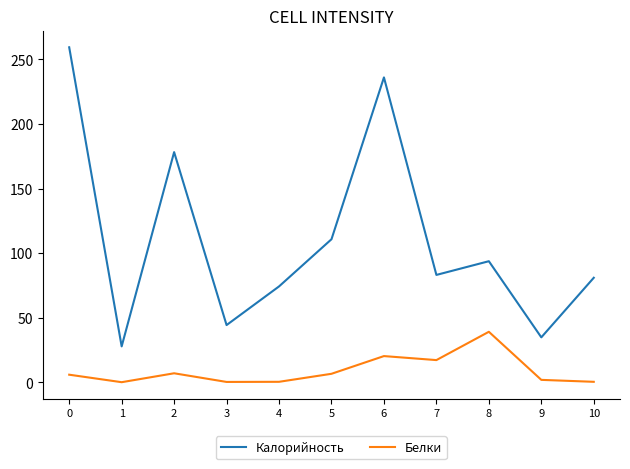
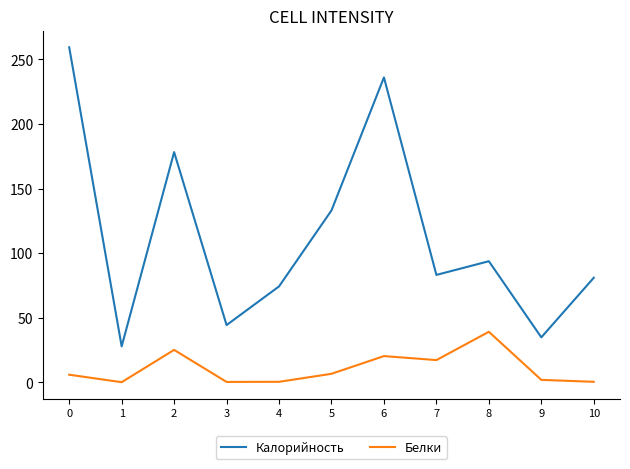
  {
    "Калорийность": {
      "0": 259,
      "1": 28,
      "2": 178,
      "3": 44,
      "4": 74,
-     "5": 111,
+     "5": 133,
      "6": 236,
      "7": 83,
      "8": 94,
      "9": 35,
      "10": 81
    },
    "Белки": {
      "0": 6,
      "1": 0,
-     "2": 7,
+     "2": 25,
      "3": 0,
      "4": 1,
      "5": 7,
      "6": 20,
      "7": 17,
      "8": 39,
      "9": 2,
      "10": 1
    }
  }
